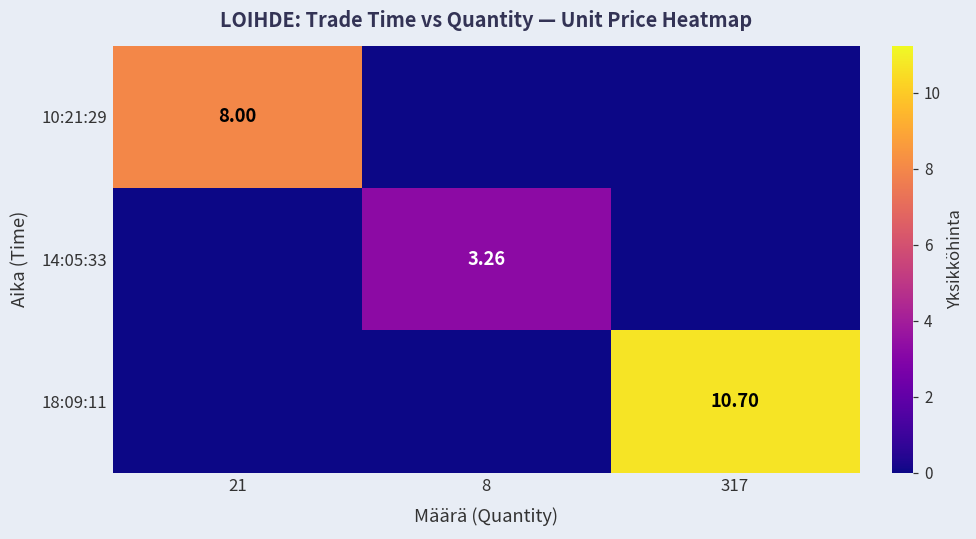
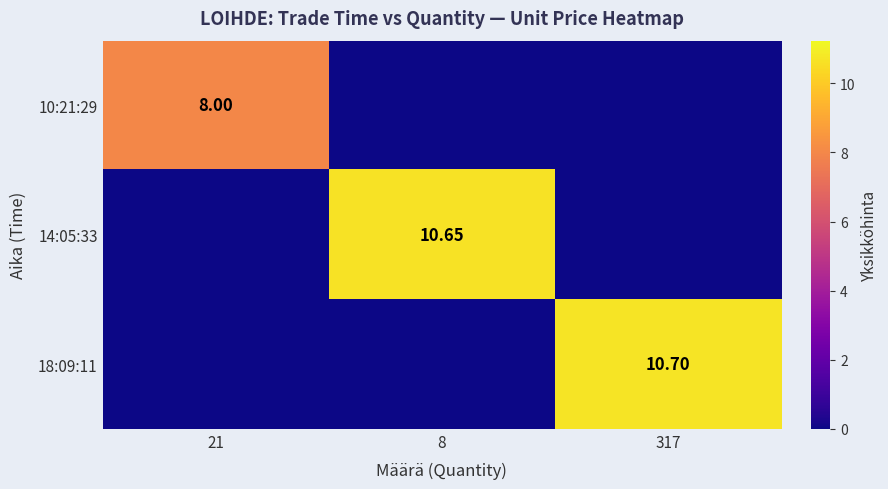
  {
    "10:21:29": {
      "21": 8.00
    },
    "14:05:33": {
-     "8": 3.26
+     "8": 10.65
    },
    "18:09:11": {
      "317": 10.70
    }
  }
